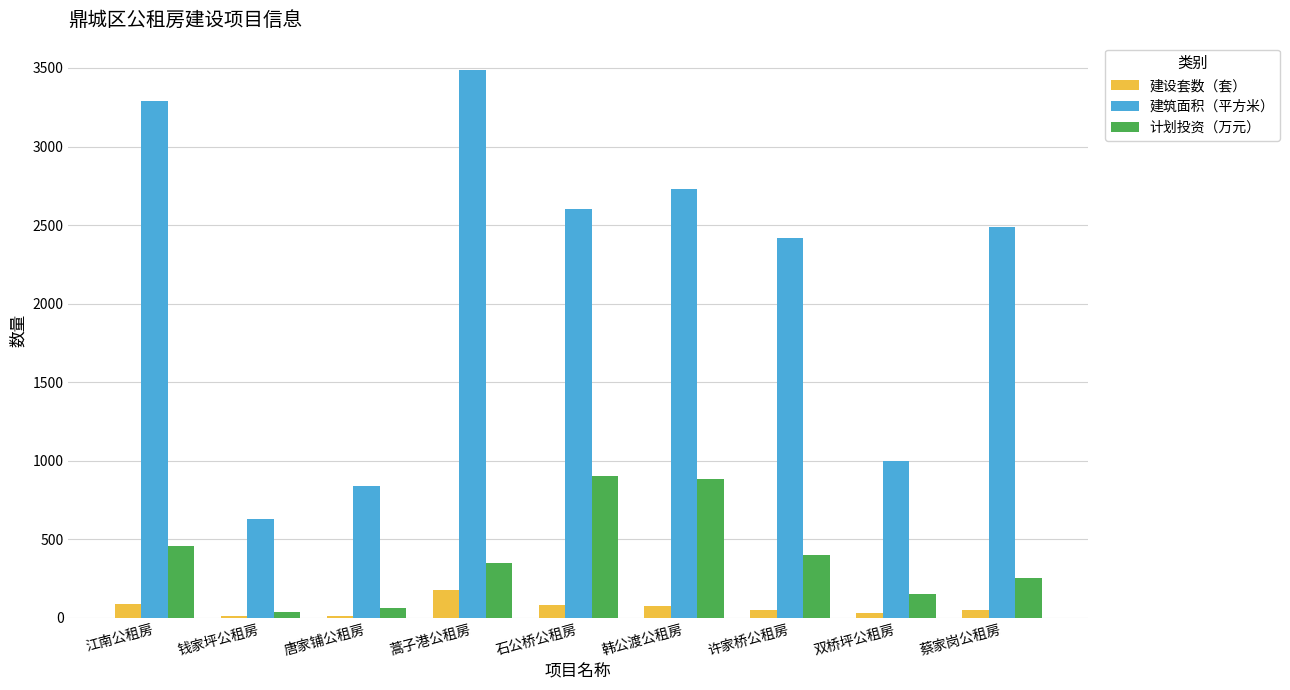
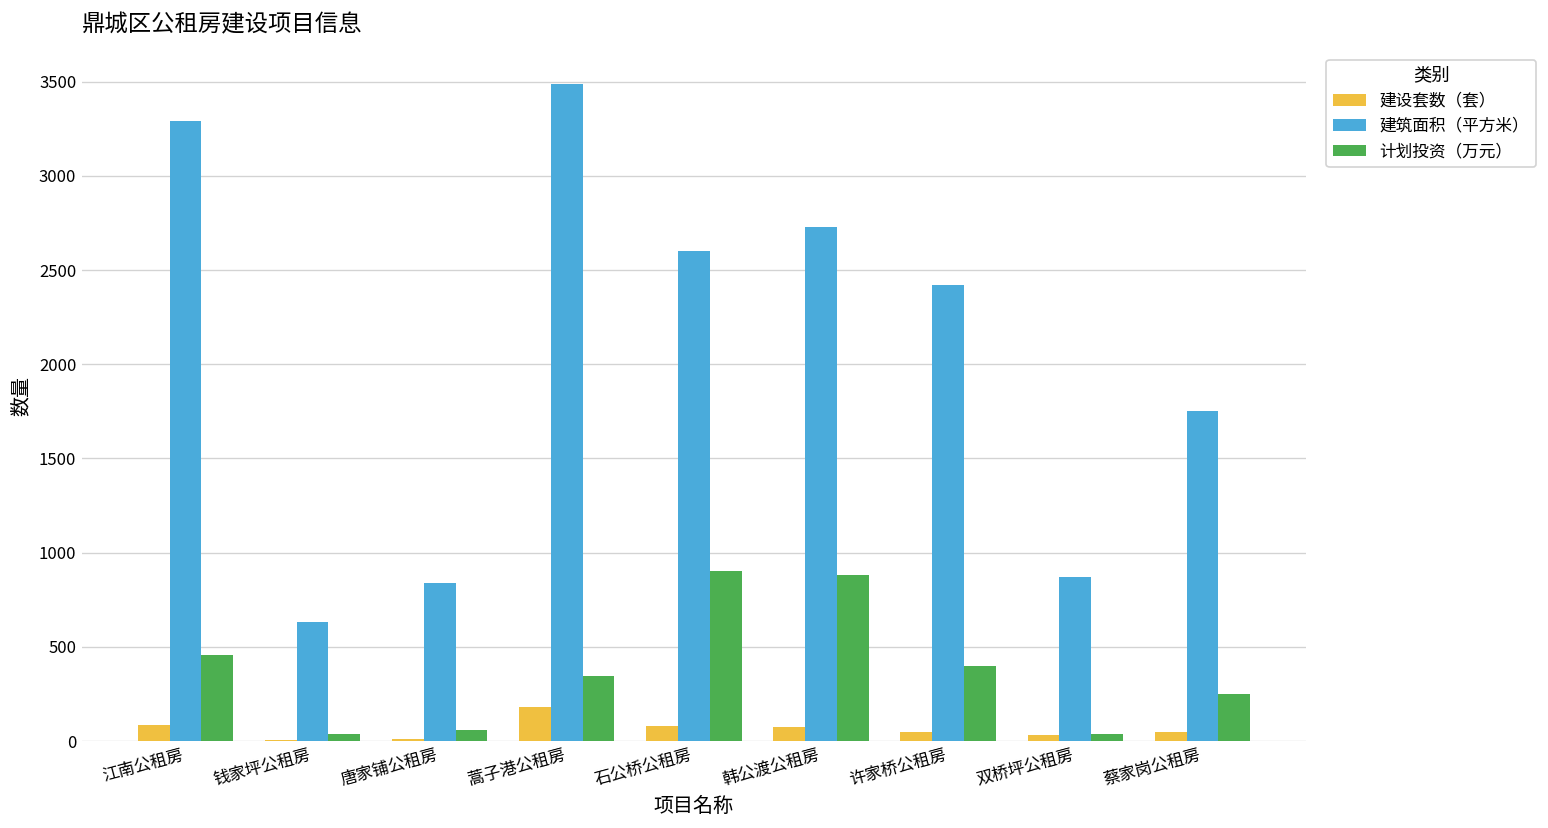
  {
    "建设套数（套）": {
      "江南公租房": 90,
      "蒿子港公租房": 180,
      "石公桥公租房": 80,
      "韩公渡公租房": 70,
      "许家桥公租房": 50,
      "双桥坪公租房": 30,
      "蔡家岗公租房": 50
    },
    "建筑面积（平方米）": {
      "江南公租房": 3290,
      "钱家坪公租房": 630,
      "唐家铺公租房": 840,
      "蒿子港公租房": 3490,
      "石公桥公租房": 2600,
      "韩公渡公租房": 2730,
      "许家桥公租房": 2420,
-     "双桥坪公租房": 1000,
-     "蔡家岗公租房": 2490
+     "双桥坪公租房": 870,
+     "蔡家岗公租房": 1750
    },
    "计划投资（万元）": {
      "江南公租房": 460,
      "钱家坪公租房": 40,
      "唐家铺公租房": 60,
      "蒿子港公租房": 350,
      "石公桥公租房": 900,
      "韩公渡公租房": 880,
      "许家桥公租房": 400,
-     "双桥坪公租房": 150,
+     "双桥坪公租房": 40,
      "蔡家岗公租房": 250
    }
  }
